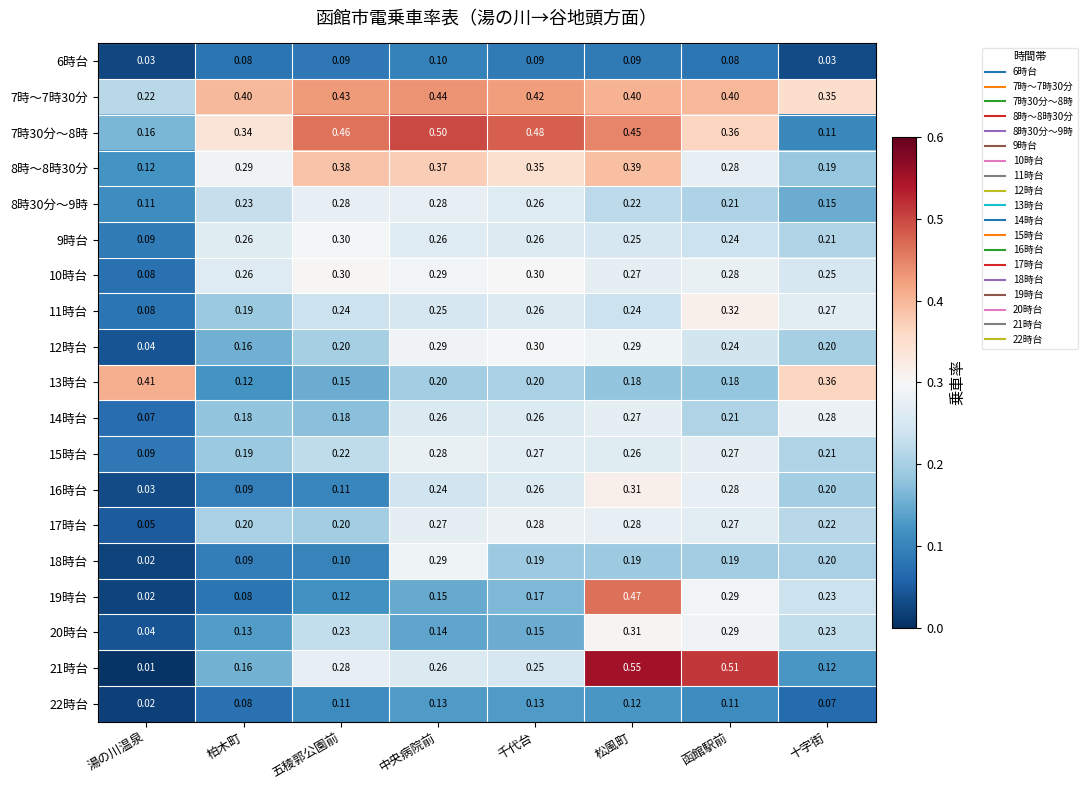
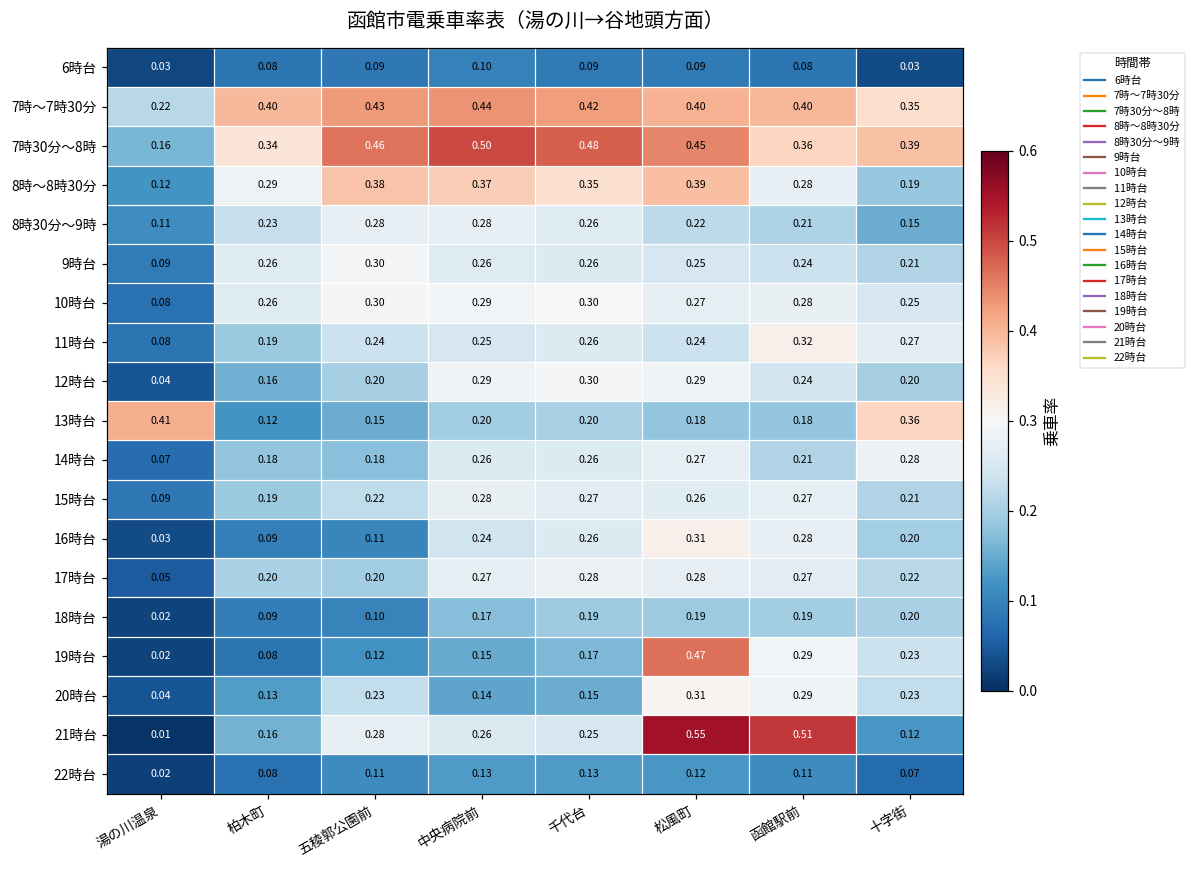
  {
    "6時台": {
      "湯の川温泉": 0.03,
      "柏木町": 0.08,
      "五稜郭公園前": 0.09,
      "中央病院前": 0.10,
      "千代台": 0.09,
      "松風町": 0.09,
      "函館駅前": 0.08,
      "十字街": 0.03
    },
    "7時～7時30分": {
      "湯の川温泉": 0.22,
      "柏木町": 0.40,
      "五稜郭公園前": 0.43,
      "中央病院前": 0.44,
      "千代台": 0.42,
      "松風町": 0.40,
      "函館駅前": 0.40,
      "十字街": 0.35
    },
    "7時30分～8時": {
      "湯の川温泉": 0.16,
      "柏木町": 0.34,
      "五稜郭公園前": 0.46,
      "中央病院前": 0.50,
      "千代台": 0.48,
      "松風町": 0.45,
      "函館駅前": 0.36,
-     "十字街": 0.11
+     "十字街": 0.39
    },
    "8時～8時30分": {
      "湯の川温泉": 0.12,
      "柏木町": 0.29,
      "五稜郭公園前": 0.38,
      "中央病院前": 0.37,
      "千代台": 0.35,
      "松風町": 0.39,
      "函館駅前": 0.28,
      "十字街": 0.19
    },
    "8時30分～9時": {
      "湯の川温泉": 0.11,
      "柏木町": 0.23,
      "五稜郭公園前": 0.28,
      "中央病院前": 0.28,
      "千代台": 0.26,
      "松風町": 0.22,
      "函館駅前": 0.21,
      "十字街": 0.15
    },
    "9時台": {
      "湯の川温泉": 0.09,
      "柏木町": 0.26,
      "五稜郭公園前": 0.30,
      "中央病院前": 0.26,
      "千代台": 0.26,
      "松風町": 0.25,
      "函館駅前": 0.24,
      "十字街": 0.21
    },
    "10時台": {
      "湯の川温泉": 0.08,
      "柏木町": 0.26,
      "五稜郭公園前": 0.30,
      "中央病院前": 0.29,
      "千代台": 0.30,
      "松風町": 0.27,
      "函館駅前": 0.28,
      "十字街": 0.25
    },
    "11時台": {
      "湯の川温泉": 0.08,
      "柏木町": 0.19,
      "五稜郭公園前": 0.24,
      "中央病院前": 0.25,
      "千代台": 0.26,
      "松風町": 0.24,
      "函館駅前": 0.32,
      "十字街": 0.27
    },
    "12時台": {
      "湯の川温泉": 0.04,
      "柏木町": 0.16,
      "五稜郭公園前": 0.20,
      "中央病院前": 0.29,
      "千代台": 0.30,
      "松風町": 0.29,
      "函館駅前": 0.24,
      "十字街": 0.20
    },
    "13時台": {
      "湯の川温泉": 0.41,
      "柏木町": 0.12,
      "五稜郭公園前": 0.15,
      "中央病院前": 0.20,
      "千代台": 0.20,
      "松風町": 0.18,
      "函館駅前": 0.18,
      "十字街": 0.36
    },
    "14時台": {
      "湯の川温泉": 0.07,
      "柏木町": 0.18,
      "五稜郭公園前": 0.18,
      "中央病院前": 0.26,
      "千代台": 0.26,
      "松風町": 0.27,
      "函館駅前": 0.21,
      "十字街": 0.28
    },
    "15時台": {
      "湯の川温泉": 0.09,
      "柏木町": 0.19,
      "五稜郭公園前": 0.22,
      "中央病院前": 0.28,
      "千代台": 0.27,
      "松風町": 0.26,
      "函館駅前": 0.27,
      "十字街": 0.21
    },
    "16時台": {
      "湯の川温泉": 0.03,
      "柏木町": 0.09,
      "五稜郭公園前": 0.11,
      "中央病院前": 0.24,
      "千代台": 0.26,
      "松風町": 0.31,
      "函館駅前": 0.28,
      "十字街": 0.20
    },
    "17時台": {
      "湯の川温泉": 0.05,
      "柏木町": 0.20,
      "五稜郭公園前": 0.20,
      "中央病院前": 0.27,
      "千代台": 0.28,
      "松風町": 0.28,
      "函館駅前": 0.27,
      "十字街": 0.22
    },
    "18時台": {
      "湯の川温泉": 0.02,
      "柏木町": 0.09,
      "五稜郭公園前": 0.10,
-     "中央病院前": 0.29,
+     "中央病院前": 0.17,
      "千代台": 0.19,
      "松風町": 0.19,
      "函館駅前": 0.19,
      "十字街": 0.20
    },
    "19時台": {
      "湯の川温泉": 0.02,
      "柏木町": 0.08,
      "五稜郭公園前": 0.12,
      "中央病院前": 0.15,
      "千代台": 0.17,
      "松風町": 0.47,
      "函館駅前": 0.29,
      "十字街": 0.23
    },
    "20時台": {
      "湯の川温泉": 0.04,
      "柏木町": 0.13,
      "五稜郭公園前": 0.23,
      "中央病院前": 0.14,
      "千代台": 0.15,
      "松風町": 0.31,
      "函館駅前": 0.29,
      "十字街": 0.23
    },
    "21時台": {
      "湯の川温泉": 0.01,
      "柏木町": 0.16,
      "五稜郭公園前": 0.28,
      "中央病院前": 0.26,
      "千代台": 0.25,
      "松風町": 0.55,
      "函館駅前": 0.51,
      "十字街": 0.12
    },
    "22時台": {
      "湯の川温泉": 0.02,
      "柏木町": 0.08,
      "五稜郭公園前": 0.11,
      "中央病院前": 0.13,
      "千代台": 0.13,
      "松風町": 0.12,
      "函館駅前": 0.11,
      "十字街": 0.07
    }
  }
